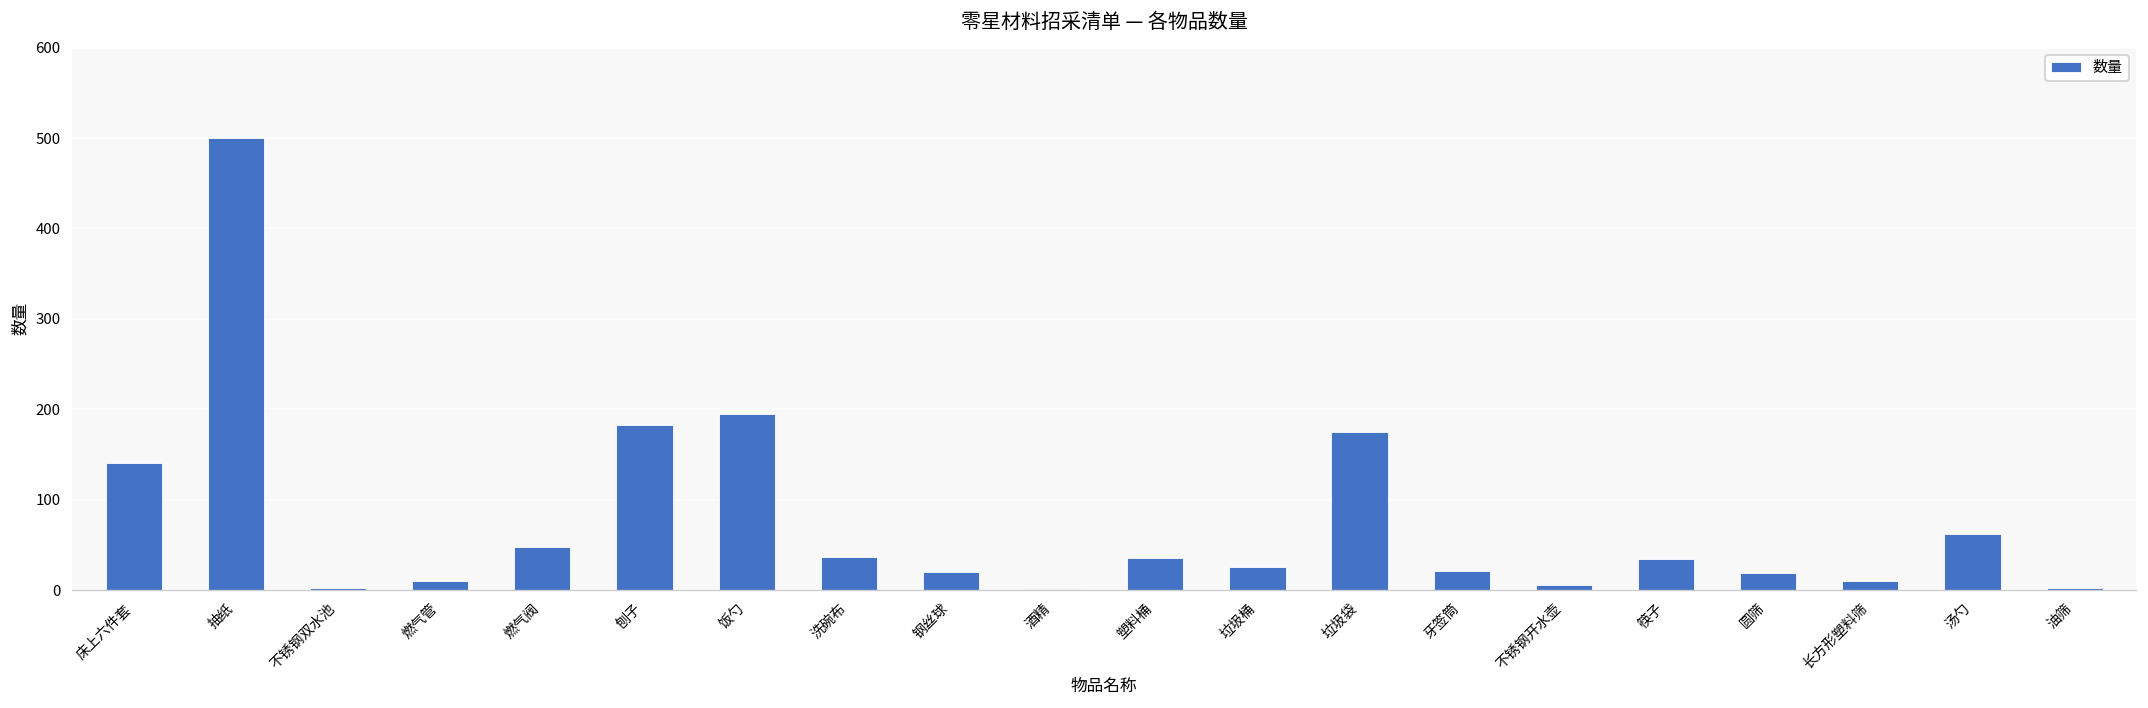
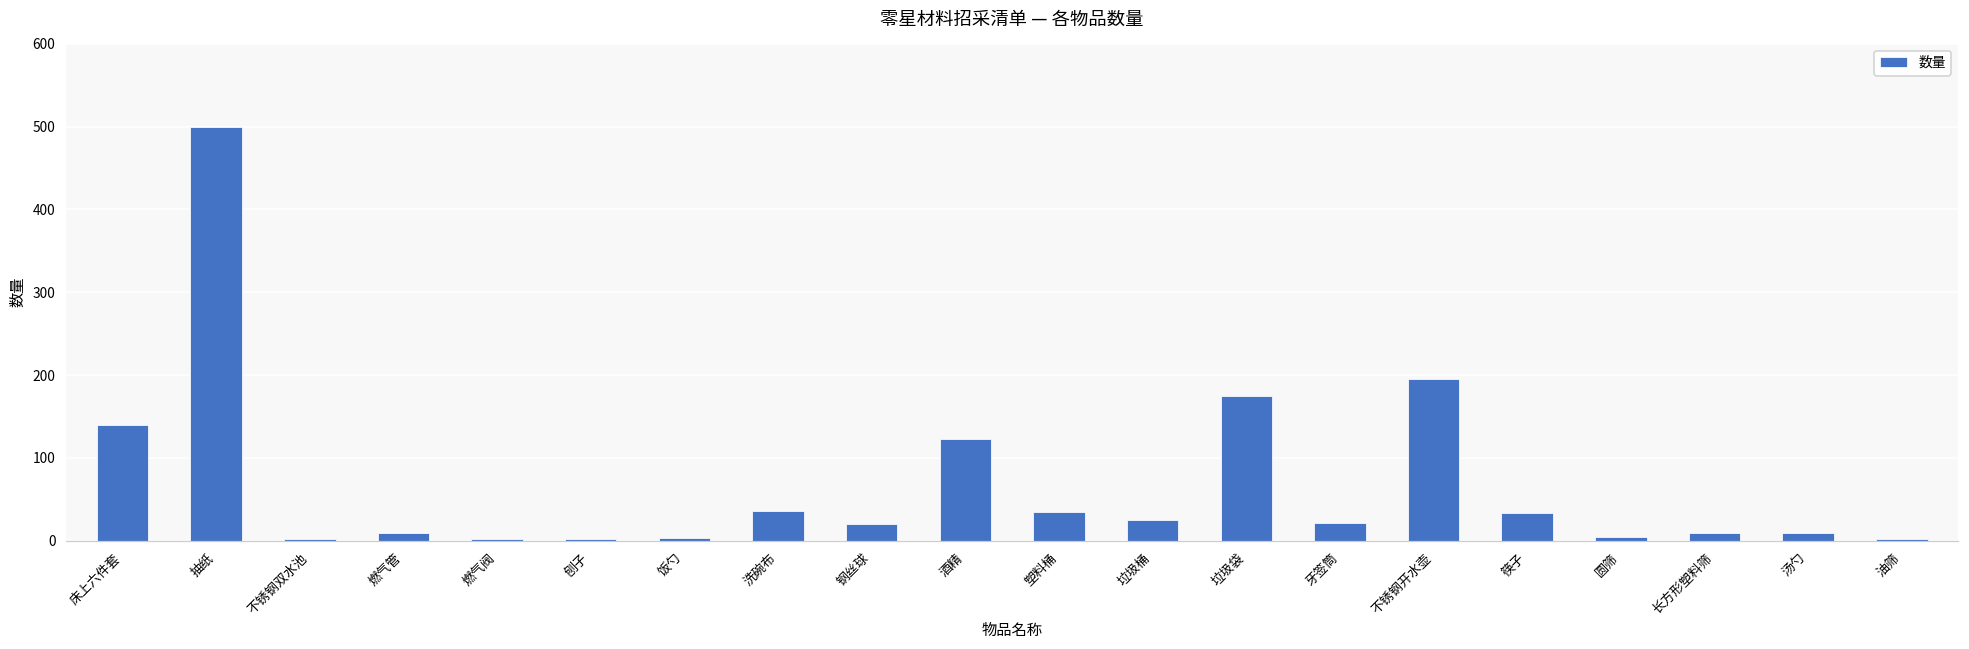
  {
    "床上六件套": 140,
    "抽纸": 500,
    "燃气管": 10,
-   "燃气阀": 50,
-   "刨子": 180,
-   "饭勺": 200,
+   "燃气阀": 0,
+   "刨子": 0,
+   "饭勺": 0,
    "洗碗布": 40,
    "钢丝球": 20,
-   "酒精": 0,
+   "酒精": 120,
    "塑料桶": 40,
    "垃圾桶": 30,
    "垃圾袋": 180,
    "牙签筒": 20,
-   "不锈钢开水壶": 10,
+   "不锈钢开水壶": 200,
    "筷子": 30,
-   "圆筛": 20,
+   "圆筛": 10,
    "长方形塑料筛": 10,
-   "汤勺": 60
+   "汤勺": 10
  }
